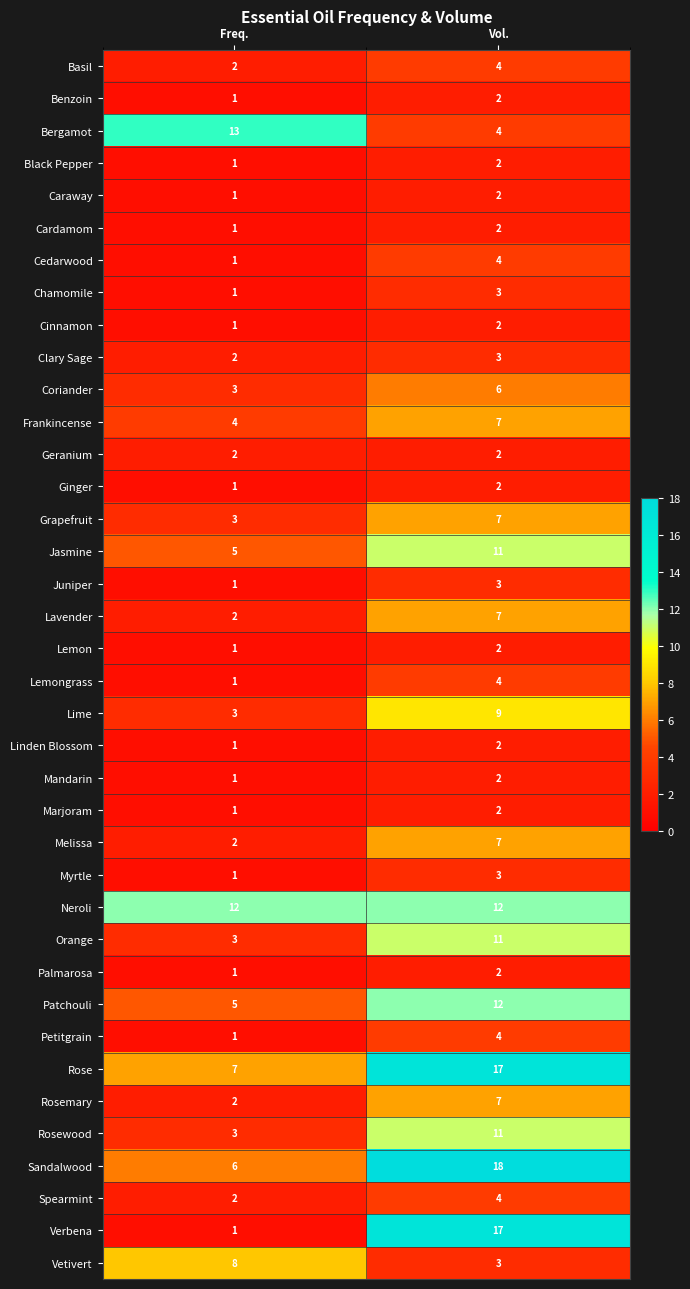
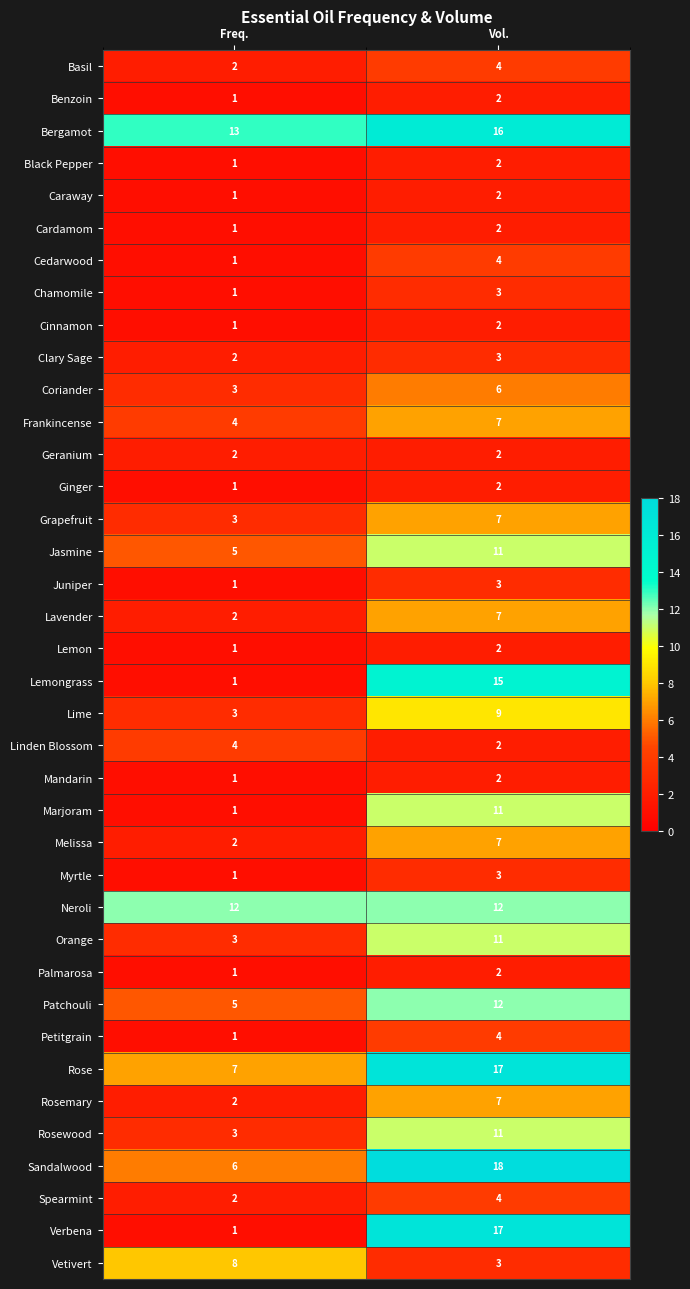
  {
    "Basil": {
      "Freq.": 2,
      "Vol.": 4
    },
    "Benzoin": {
      "Freq.": 1,
      "Vol.": 2
    },
    "Bergamot": {
      "Freq.": 13,
-     "Vol.": 4
+     "Vol.": 16
    },
    "Black Pepper": {
      "Freq.": 1,
      "Vol.": 2
    },
    "Caraway": {
      "Freq.": 1,
      "Vol.": 2
    },
    "Cardamom": {
      "Freq.": 1,
      "Vol.": 2
    },
    "Cedarwood": {
      "Freq.": 1,
      "Vol.": 4
    },
    "Chamomile": {
      "Freq.": 1,
      "Vol.": 3
    },
    "Cinnamon": {
      "Freq.": 1,
      "Vol.": 2
    },
    "Clary Sage": {
      "Freq.": 2,
      "Vol.": 3
    },
    "Coriander": {
      "Freq.": 3,
      "Vol.": 6
    },
    "Frankincense": {
      "Freq.": 4,
      "Vol.": 7
    },
    "Geranium": {
      "Freq.": 2,
      "Vol.": 2
    },
    "Ginger": {
      "Freq.": 1,
      "Vol.": 2
    },
    "Grapefruit": {
      "Freq.": 3,
      "Vol.": 7
    },
    "Jasmine": {
      "Freq.": 5,
      "Vol.": 11
    },
    "Juniper": {
      "Freq.": 1,
      "Vol.": 3
    },
    "Lavender": {
      "Freq.": 2,
      "Vol.": 7
    },
    "Lemon": {
      "Freq.": 1,
      "Vol.": 2
    },
    "Lemongrass": {
      "Freq.": 1,
-     "Vol.": 4
+     "Vol.": 15
    },
    "Lime": {
      "Freq.": 3,
      "Vol.": 9
    },
    "Linden Blossom": {
-     "Freq.": 1,
+     "Freq.": 4,
      "Vol.": 2
    },
    "Mandarin": {
      "Freq.": 1,
      "Vol.": 2
    },
    "Marjoram": {
      "Freq.": 1,
-     "Vol.": 2
+     "Vol.": 11
    },
    "Melissa": {
      "Freq.": 2,
      "Vol.": 7
    },
    "Myrtle": {
      "Freq.": 1,
      "Vol.": 3
    },
    "Neroli": {
      "Freq.": 12,
      "Vol.": 12
    },
    "Orange": {
      "Freq.": 3,
      "Vol.": 11
    },
    "Palmarosa": {
      "Freq.": 1,
      "Vol.": 2
    },
    "Patchouli": {
      "Freq.": 5,
      "Vol.": 12
    },
    "Petitgrain": {
      "Freq.": 1,
      "Vol.": 4
    },
    "Rose": {
      "Freq.": 7,
      "Vol.": 17
    },
    "Rosemary": {
      "Freq.": 2,
      "Vol.": 7
    },
    "Rosewood": {
      "Freq.": 3,
      "Vol.": 11
    },
    "Sandalwood": {
      "Freq.": 6,
      "Vol.": 18
    },
    "Spearmint": {
      "Freq.": 2,
      "Vol.": 4
    },
    "Verbena": {
      "Freq.": 1,
      "Vol.": 17
    },
    "Vetivert": {
      "Freq.": 8,
      "Vol.": 3
    }
  }
